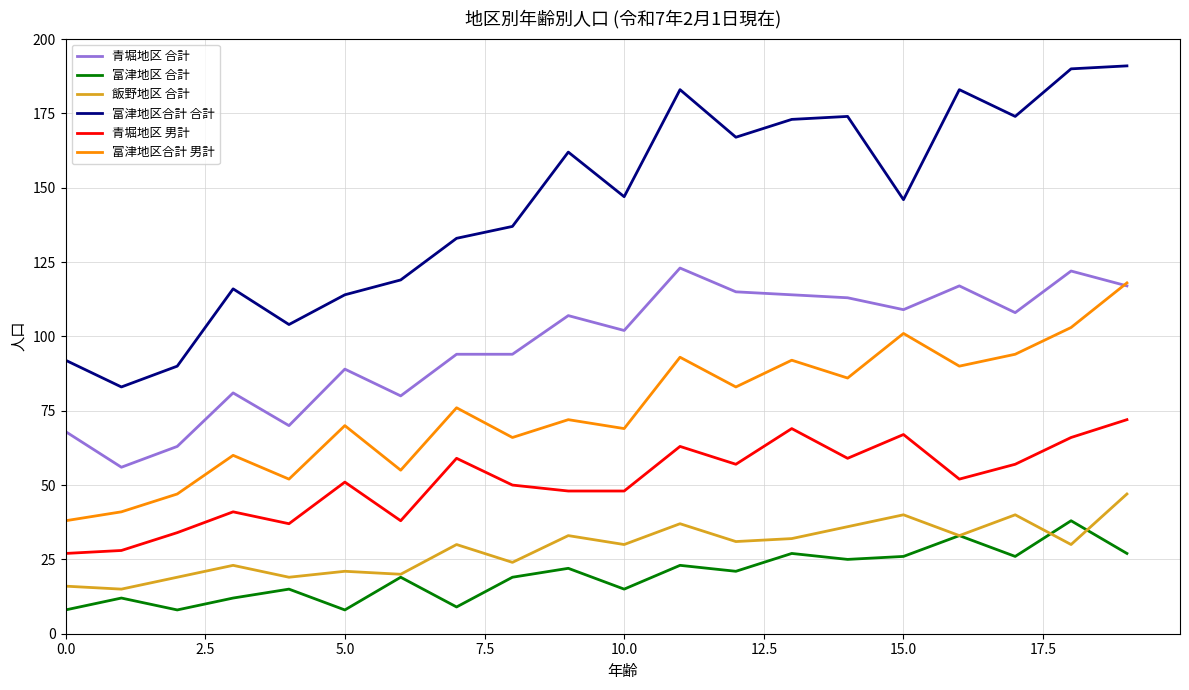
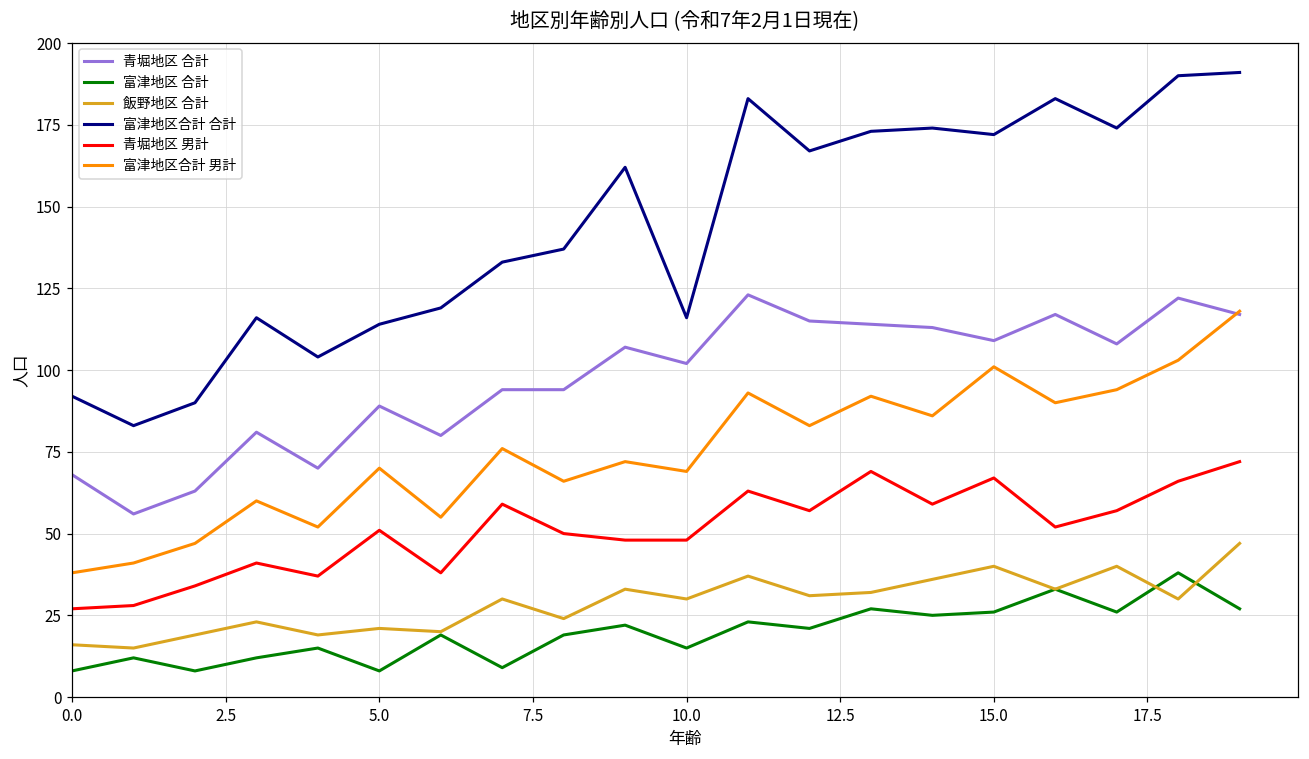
  {
    "青堀地区 合計": {
      "0.0": 68,
      "5.0": 89,
      "10.0": 102,
      "15.0": 109
    },
    "富津地区 合計": {
      "0.0": 8,
      "5.0": 8,
      "10.0": 15,
      "15.0": 26
    },
    "富津地区合計 合計": {
      "0.0": 92,
      "5.0": 114,
-     "10.0": 147,
-     "15.0": 146
+     "10.0": 116,
+     "15.0": 172
    },
    "青堀地区 男計": {
      "0.0": 27,
      "5.0": 51,
      "10.0": 48,
      "15.0": 67
    }
  }
